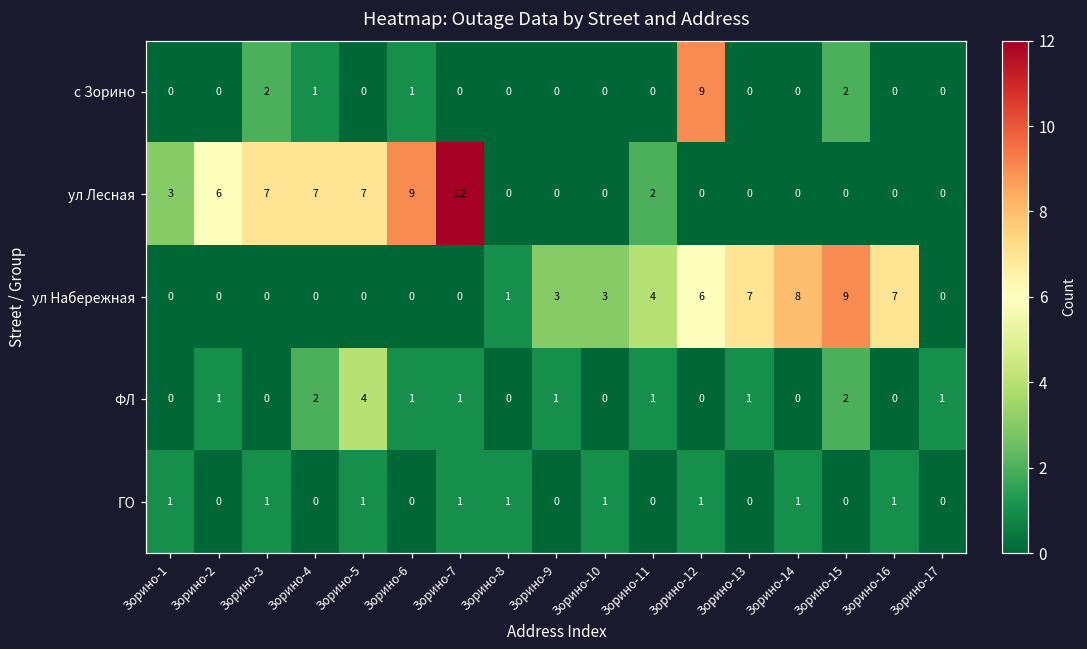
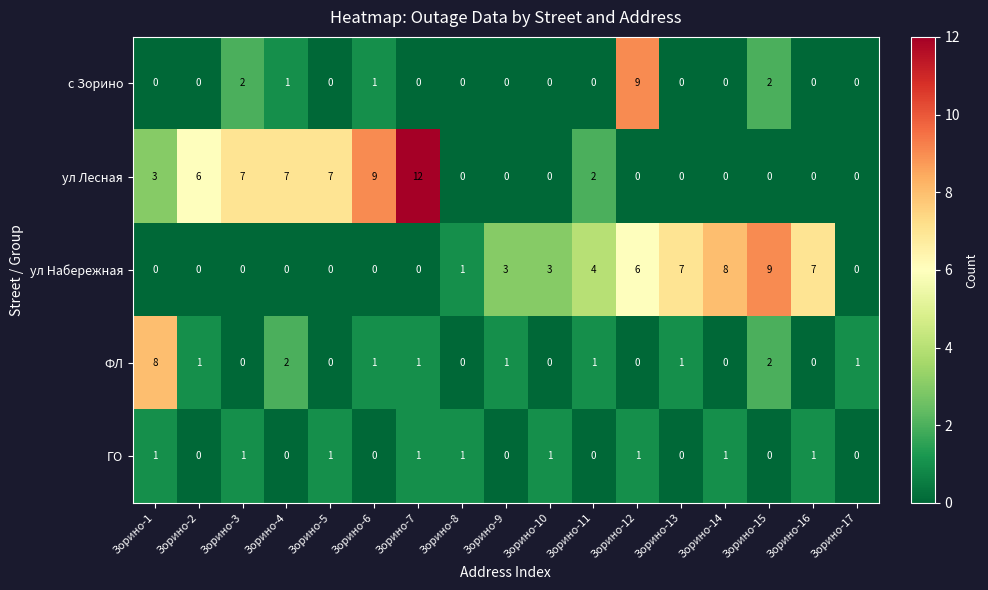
  {
    "с Зорино": {
      "Зорино-1": 0,
      "Зорино-2": 0,
      "Зорино-3": 2,
      "Зорино-4": 1,
      "Зорино-5": 0,
      "Зорино-6": 1,
      "Зорино-7": 0,
      "Зорино-8": 0,
      "Зорино-9": 0,
      "Зорино-10": 0,
      "Зорино-11": 0,
      "Зорино-12": 9,
      "Зорино-13": 0,
      "Зорино-14": 0,
      "Зорино-15": 2,
      "Зорино-16": 0,
      "Зорино-17": 0
    },
    "ул Лесная": {
      "Зорино-1": 3,
      "Зорино-2": 6,
      "Зорино-3": 7,
      "Зорино-4": 7,
      "Зорино-5": 7,
      "Зорино-6": 9,
      "Зорино-7": 12,
      "Зорино-8": 0,
      "Зорино-9": 0,
      "Зорино-10": 0,
      "Зорино-11": 2,
      "Зорино-12": 0,
      "Зорино-13": 0,
      "Зорино-14": 0,
      "Зорино-15": 0,
      "Зорино-16": 0,
      "Зорино-17": 0
    },
    "ул Набережная": {
      "Зорино-1": 0,
      "Зорино-2": 0,
      "Зорино-3": 0,
      "Зорино-4": 0,
      "Зорино-5": 0,
      "Зорино-6": 0,
      "Зорино-7": 0,
      "Зорино-8": 1,
      "Зорино-9": 3,
      "Зорино-10": 3,
      "Зорино-11": 4,
      "Зорино-12": 6,
      "Зорино-13": 7,
      "Зорино-14": 8,
      "Зорино-15": 9,
      "Зорино-16": 7,
      "Зорино-17": 0
    },
    "ФЛ": {
-     "Зорино-1": 0,
+     "Зорино-1": 8,
      "Зорино-2": 1,
      "Зорино-3": 0,
      "Зорино-4": 2,
-     "Зорино-5": 4,
+     "Зорино-5": 0,
      "Зорино-6": 1,
      "Зорино-7": 1,
      "Зорино-8": 0,
      "Зорино-9": 1,
      "Зорино-10": 0,
      "Зорино-11": 1,
      "Зорино-12": 0,
      "Зорино-13": 1,
      "Зорино-14": 0,
      "Зорино-15": 2,
      "Зорино-16": 0,
      "Зорино-17": 1
    },
    "ГО": {
      "Зорино-1": 1,
      "Зорино-2": 0,
      "Зорино-3": 1,
      "Зорино-4": 0,
      "Зорино-5": 1,
      "Зорино-6": 0,
      "Зорино-7": 1,
      "Зорино-8": 1,
      "Зорино-9": 0,
      "Зорино-10": 1,
      "Зорино-11": 0,
      "Зорино-12": 1,
      "Зорино-13": 0,
      "Зорино-14": 1,
      "Зорино-15": 0,
      "Зорино-16": 1,
      "Зорино-17": 0
    }
  }
